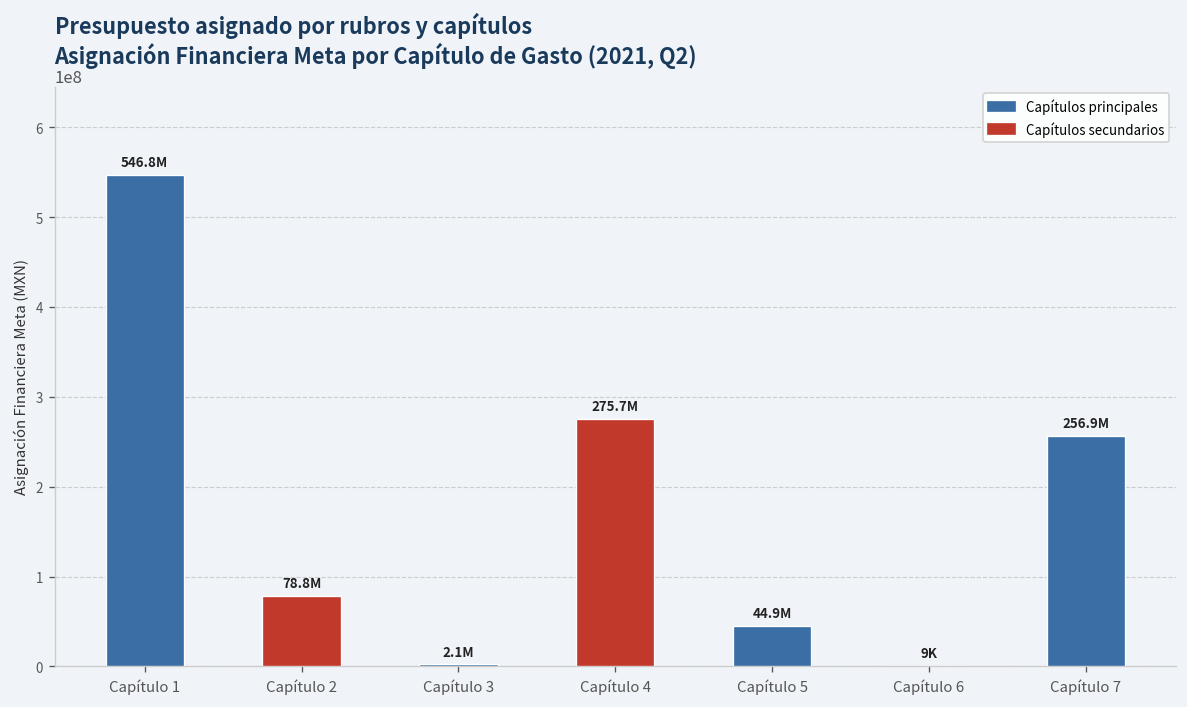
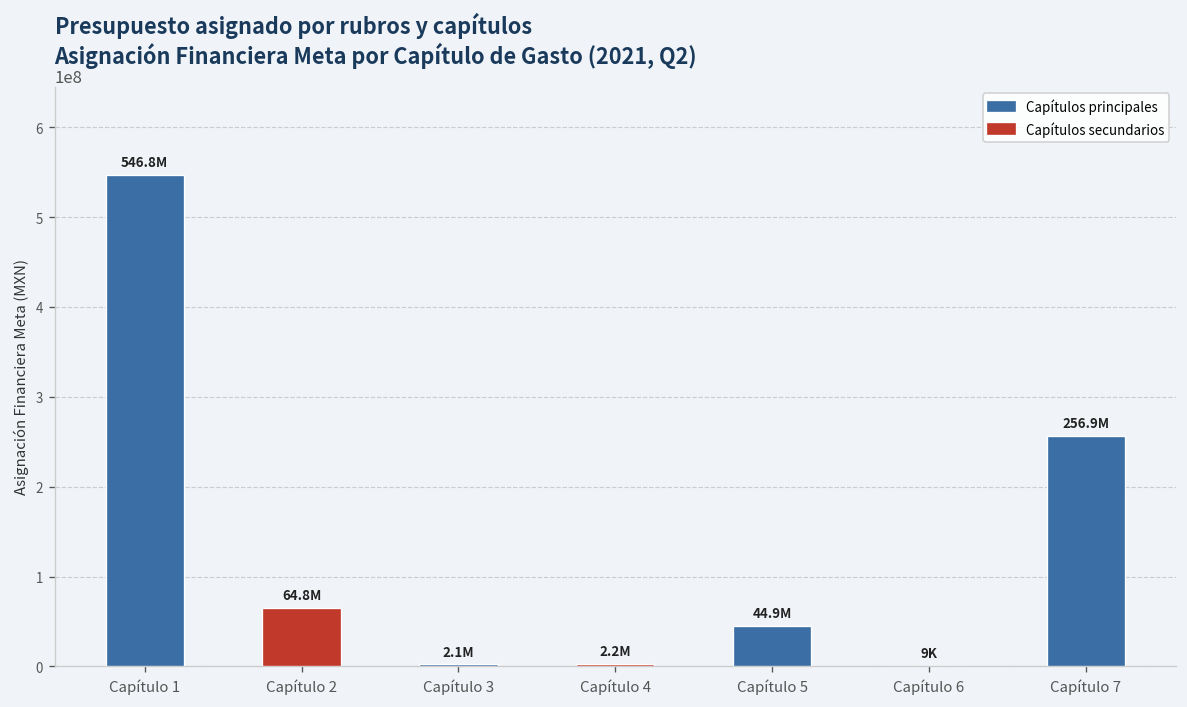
  {
    "Capítulo 1": "546.8M",
-   "Capítulo 2": "78.8M",
+   "Capítulo 2": "64.8M",
    "Capítulo 3": "2.1M",
-   "Capítulo 4": "275.7M",
+   "Capítulo 4": "2.2M",
    "Capítulo 5": "44.9M",
    "Capítulo 6": "9K",
    "Capítulo 7": "256.9M"
  }
